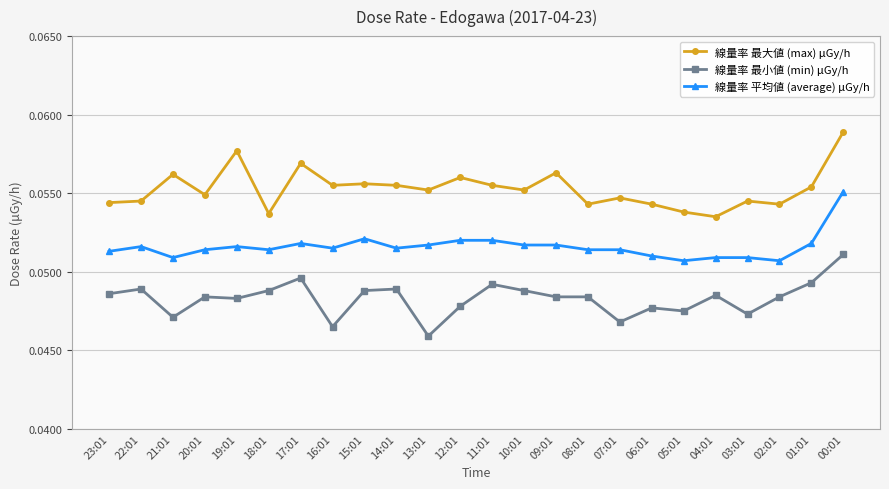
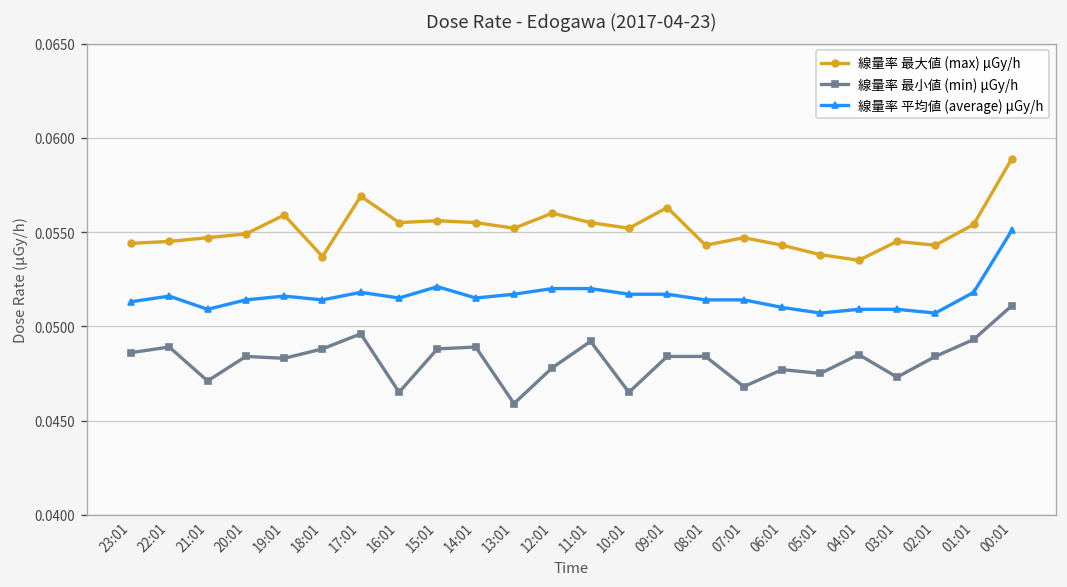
  {
    "線量率 最大値 (max) μGy/h": {
      "23:01": 0.0544,
      "22:01": 0.0545,
-     "21:01": 0.0562,
+     "21:01": 0.0547,
      "20:01": 0.0549,
-     "19:01": 0.0577,
+     "19:01": 0.0559,
      "18:01": 0.0537,
      "17:01": 0.0569,
      "16:01": 0.0555,
      "15:01": 0.0556,
      "14:01": 0.0555,
      "13:01": 0.0552,
      "12:01": 0.0560,
      "11:01": 0.0555,
      "10:01": 0.0552,
      "09:01": 0.0563,
      "08:01": 0.0543,
      "07:01": 0.0547,
      "06:01": 0.0543,
      "05:01": 0.0538,
      "04:01": 0.0535,
      "03:01": 0.0545,
      "02:01": 0.0543,
      "01:01": 0.0554,
      "00:01": 0.0589
    },
    "線量率 最小値 (min) μGy/h": {
      "23:01": 0.0486,
      "22:01": 0.0489,
      "21:01": 0.0471,
      "20:01": 0.0484,
      "19:01": 0.0483,
      "18:01": 0.0488,
      "17:01": 0.0496,
      "16:01": 0.0465,
      "15:01": 0.0488,
      "14:01": 0.0489,
      "13:01": 0.0459,
      "12:01": 0.0478,
      "11:01": 0.0492,
-     "10:01": 0.0488,
+     "10:01": 0.0465,
      "09:01": 0.0484,
      "08:01": 0.0484,
      "07:01": 0.0468,
      "06:01": 0.0477,
      "05:01": 0.0475,
      "04:01": 0.0485,
      "03:01": 0.0473,
      "02:01": 0.0484,
      "01:01": 0.0493,
      "00:01": 0.0511
    },
    "線量率 平均値 (average) μGy/h": {
      "23:01": 0.0513,
      "22:01": 0.0516,
      "21:01": 0.0509,
      "20:01": 0.0514,
      "19:01": 0.0516,
      "18:01": 0.0514,
      "17:01": 0.0518,
      "16:01": 0.0515,
      "15:01": 0.0521,
      "14:01": 0.0515,
      "13:01": 0.0517,
      "12:01": 0.0520,
      "11:01": 0.0520,
      "10:01": 0.0517,
      "09:01": 0.0517,
      "08:01": 0.0514,
      "07:01": 0.0514,
      "06:01": 0.0510,
      "05:01": 0.0507,
      "04:01": 0.0509,
      "03:01": 0.0509,
      "02:01": 0.0507,
      "01:01": 0.0518,
      "00:01": 0.0551
    }
  }
